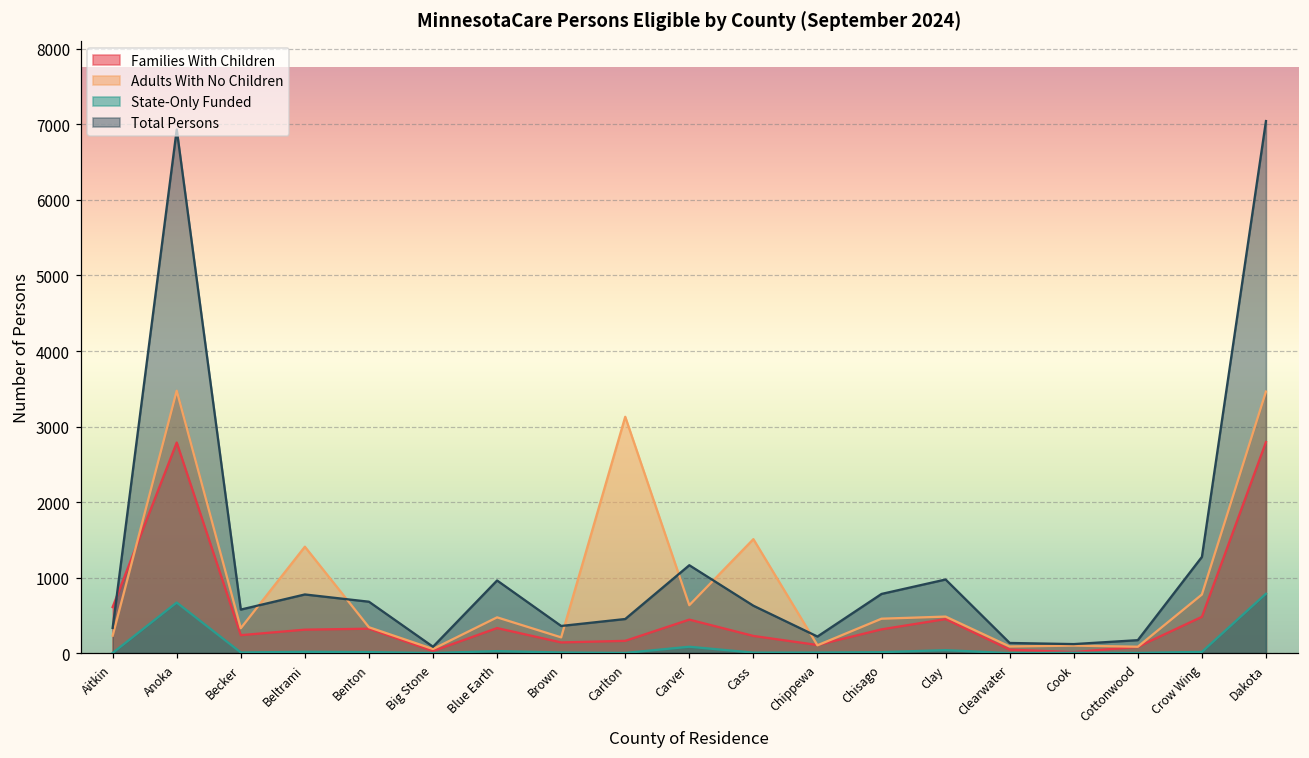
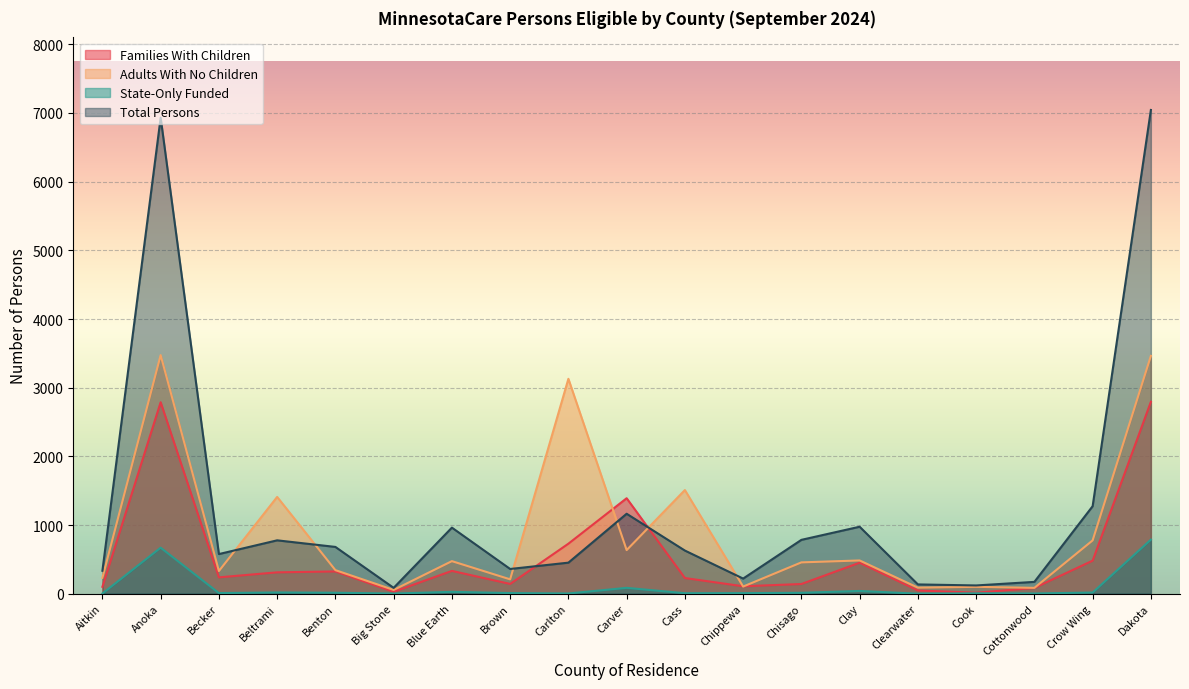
  {
    "Families With Children": {
-     "Aitkin": 600,
+     "Aitkin": 100,
      "Anoka": 2800,
      "Becker": 200,
      "Beltrami": 300,
      "Blue Earth": 300,
      "Brown": 100,
-     "Carlton": 200,
-     "Carver": 400,
+     "Carlton": 700,
+     "Carver": 1400,
      "Cass": 200,
-     "Chisago": 300,
+     "Chisago": 100,
      "Clearwater": 0,
      "Crow Wing": 500,
      "Dakota": 2800
    },
    "Adults With No Children": {
      "Aitkin": 200,
      "Anoka": 3500,
      "Becker": 300,
      "Beltrami": 1400,
      "Blue Earth": 500,
      "Brown": 200,
      "Carlton": 3100,
      "Carver": 600,
      "Cass": 1500,
      "Chisago": 500,
      "Clearwater": 100,
      "Crow Wing": 800,
      "Dakota": 3500
    }
  }
